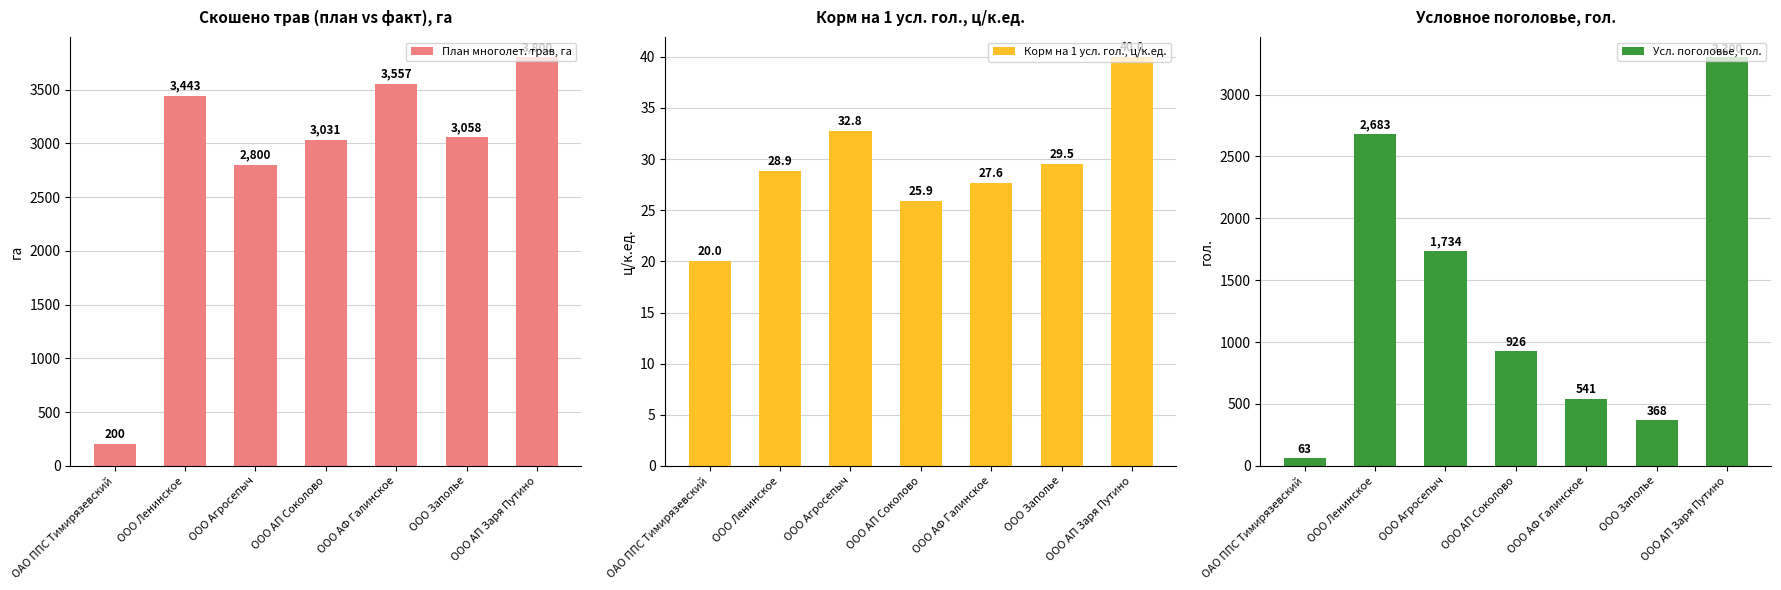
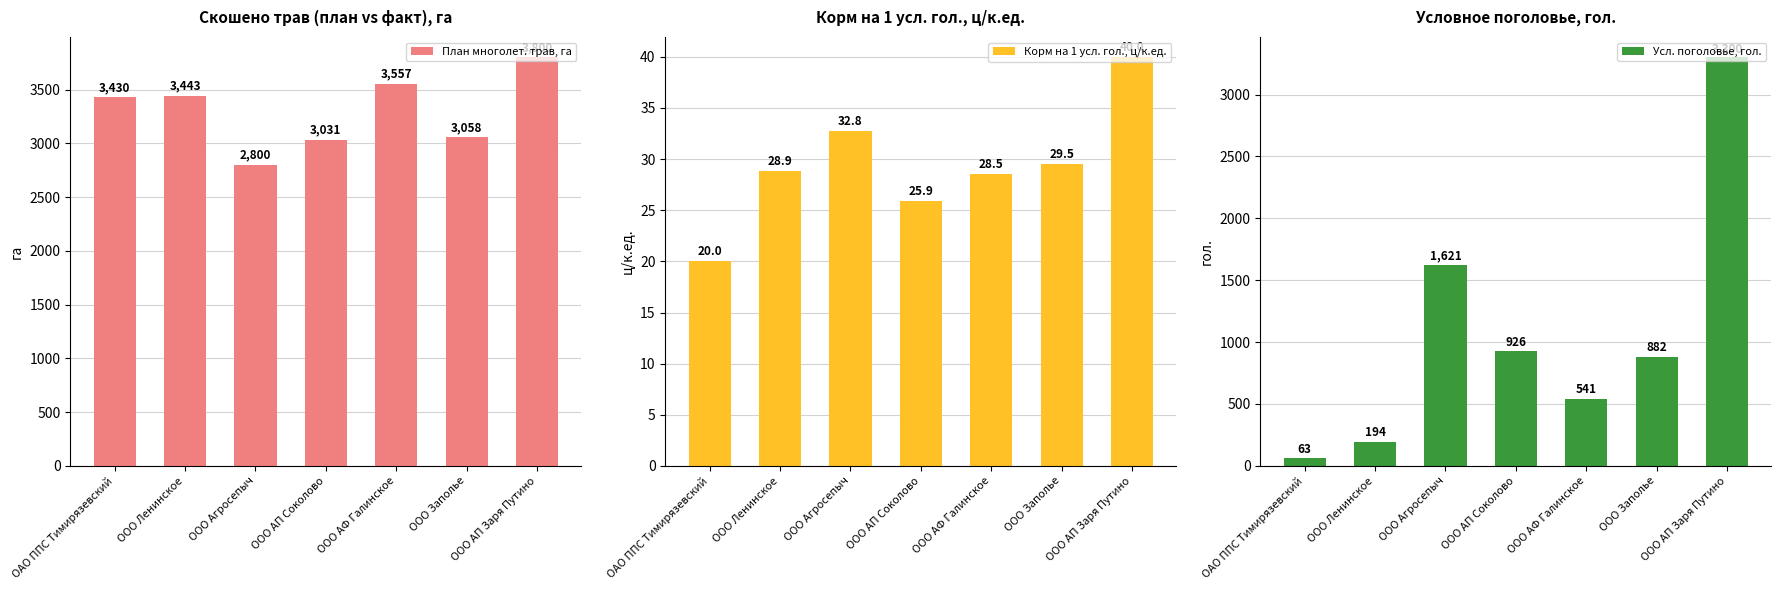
  {
    "Скошено трав (план vs факт), га": {
-     "ОАО ППС Тимирязевский": "200",
+     "ОАО ППС Тимирязевский": "3,430",
      "ООО Ленинское": "3,443",
      "ООО Агросепыч": "2,800",
      "ООО АП Соколово": "3,031",
      "ООО АФ Галинское": "3,557",
      "ООО Заполье": "3,058"
    },
    "Корм на 1 усл. гол., ц/к.ед.": {
      "ОАО ППС Тимирязевский": "20.0",
      "ООО Ленинское": "28.9",
      "ООО Агросепыч": "32.8",
      "ООО АП Соколово": "25.9",
-     "ООО АФ Галинское": "27.6",
+     "ООО АФ Галинское": "28.5",
      "ООО Заполье": "29.5"
    },
    "Условное поголовье, гол.": {
      "ОАО ППС Тимирязевский": "63",
-     "ООО Ленинское": "2,683",
-     "ООО Агросепыч": "1,734",
+     "ООО Ленинское": "194",
+     "ООО Агросепыч": "1,621",
      "ООО АП Соколово": "926",
      "ООО АФ Галинское": "541",
-     "ООО Заполье": "368"
+     "ООО Заполье": "882"
    }
  }
